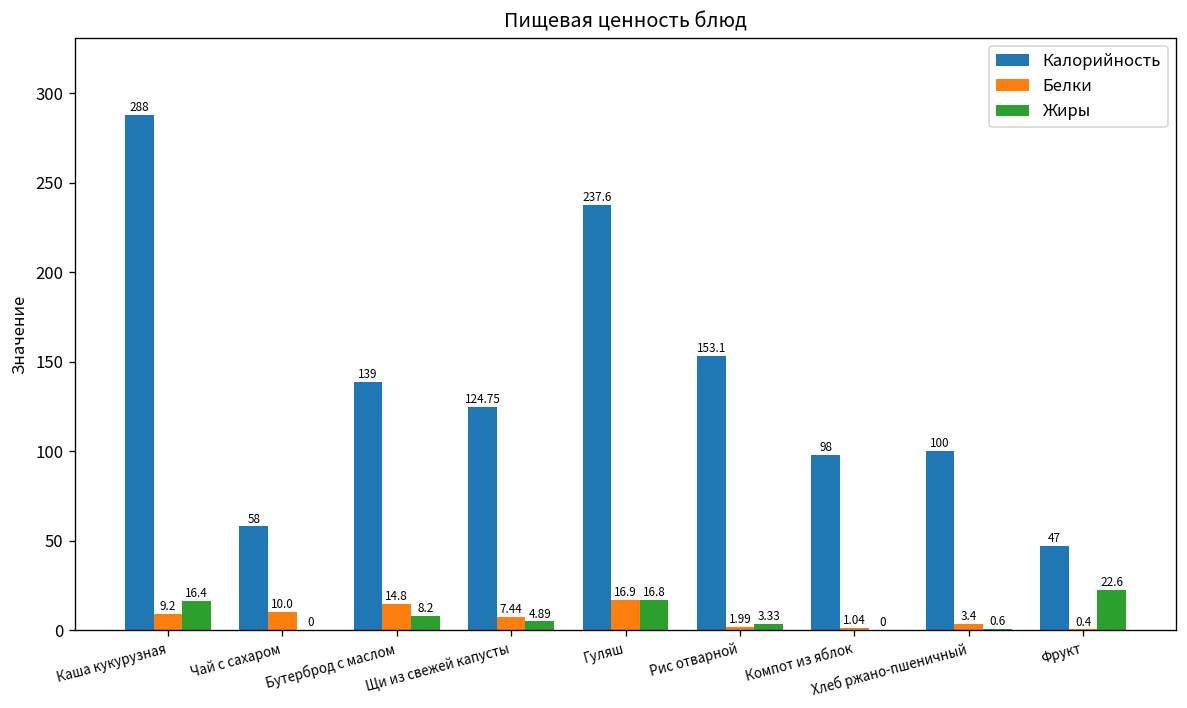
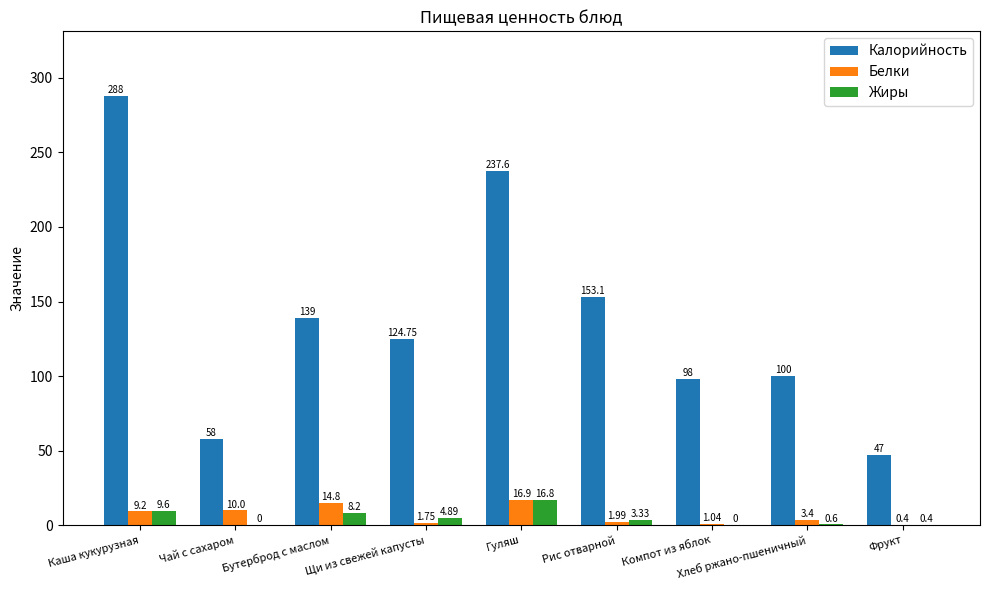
  {
    "Калорийность": {
      "Каша кукурузная": 288,
      "Чай с сахаром": 58,
      "Бутерброд с маслом": 139,
      "Щи из свежей капусты": 124.75,
      "Гуляш": 237.6,
      "Рис отварной": 153.1,
      "Компот из яблок": 98,
      "Хлеб ржано-пшеничный": 100,
      "Фрукт": 47
    },
    "Белки": {
      "Каша кукурузная": 9.2,
      "Чай с сахаром": 10.0,
      "Бутерброд с маслом": 14.8,
-     "Щи из свежей капусты": 7.44,
+     "Щи из свежей капусты": 1.75,
      "Гуляш": 16.9,
      "Рис отварной": 1.99,
      "Компот из яблок": 1.04,
      "Хлеб ржано-пшеничный": 3.4,
      "Фрукт": 0.4
    },
    "Жиры": {
-     "Каша кукурузная": 16.4,
+     "Каша кукурузная": 9.6,
      "Чай с сахаром": 0,
      "Бутерброд с маслом": 8.2,
      "Щи из свежей капусты": 4.89,
      "Гуляш": 16.8,
      "Рис отварной": 3.33,
      "Компот из яблок": 0,
      "Хлеб ржано-пшеничный": 0.6,
-     "Фрукт": 22.6
+     "Фрукт": 0.4
    }
  }
